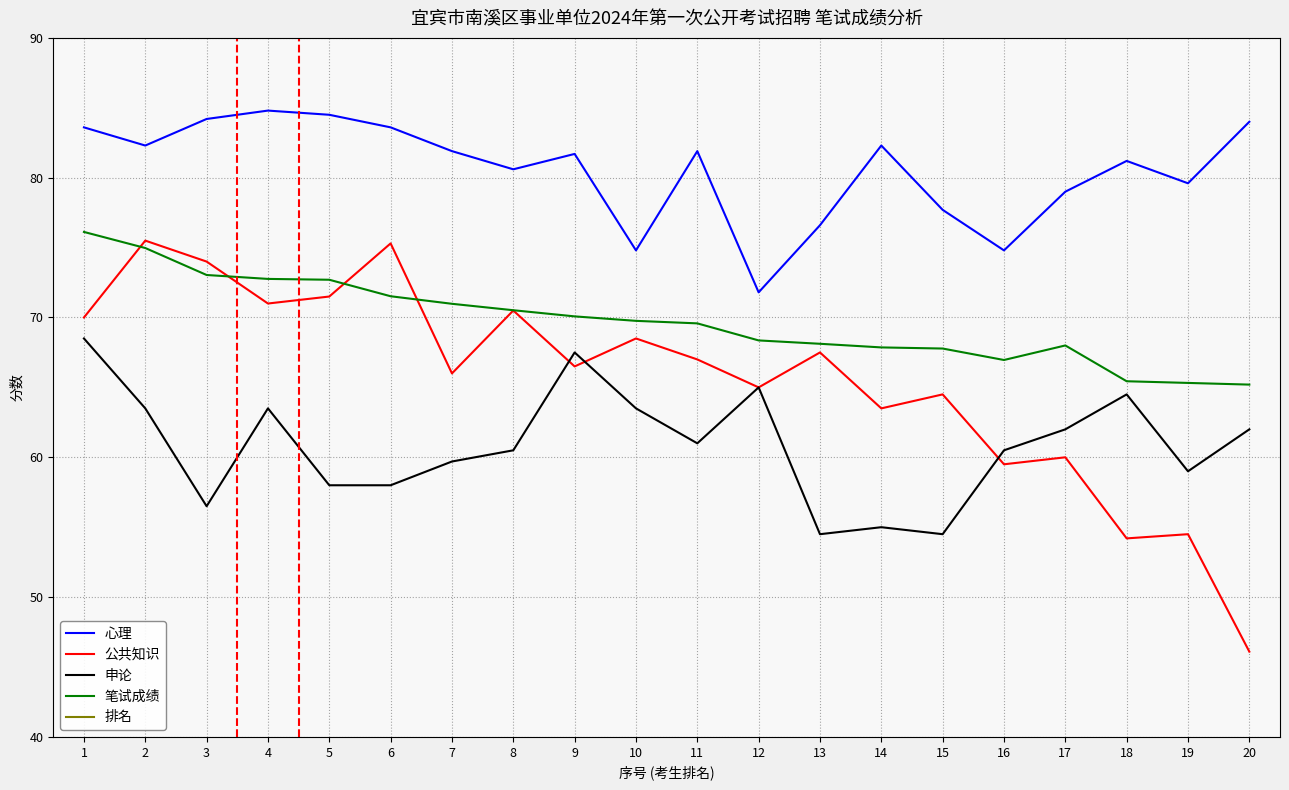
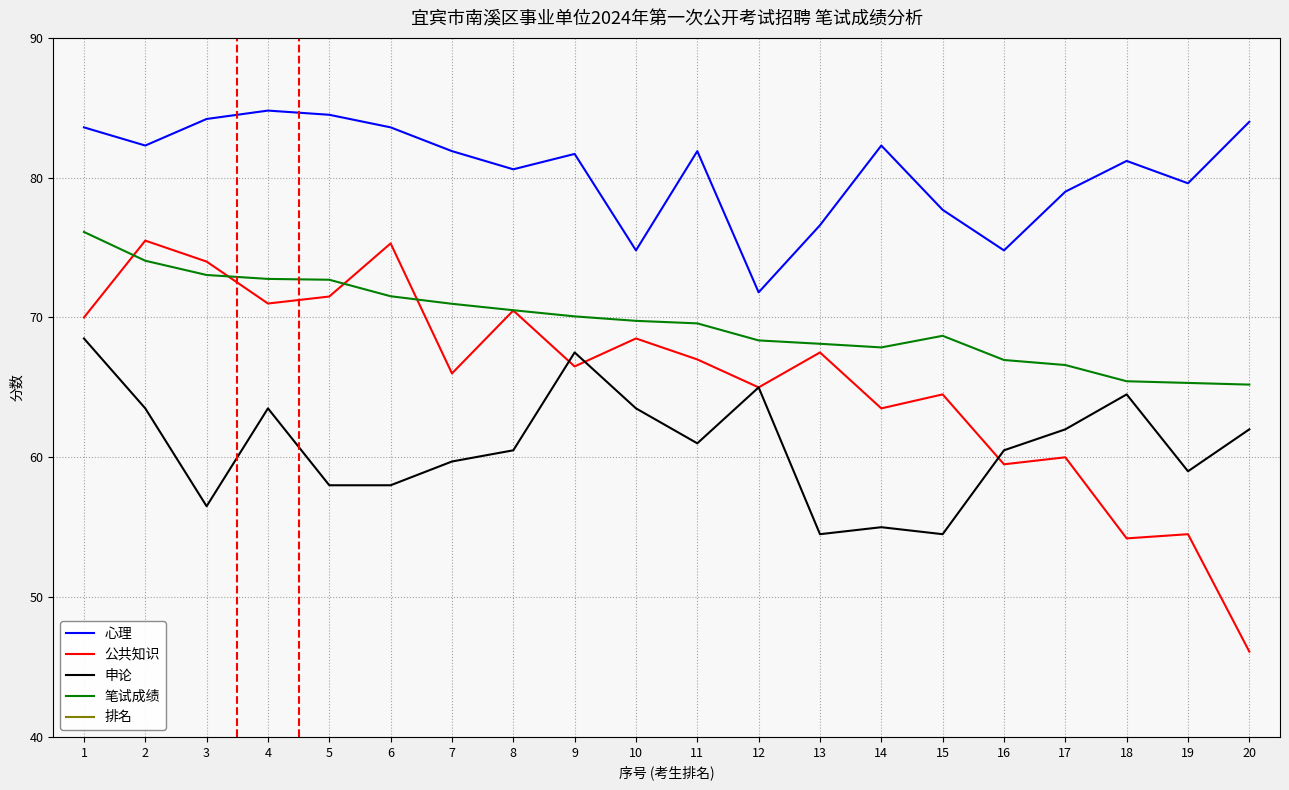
  {
    "心理": {
      "1": 83.6,
      "2": 82.3,
      "3": 84.2,
      "4": 84.8,
      "5": 84.5,
      "6": 83.6,
      "7": 81.9,
      "8": 80.6,
      "9": 81.7,
      "10": 74.8,
      "11": 81.9,
      "12": 71.8,
      "13": 76.6,
      "14": 82.3,
      "15": 77.7,
      "16": 74.8,
      "17": 79.0,
      "18": 81.2,
      "19": 79.6,
      "20": 84.0
    },
    "公共知识": {
      "1": 70.0,
      "2": 75.5,
      "3": 74.0,
      "4": 71.0,
      "5": 71.5,
      "6": 75.3,
      "7": 66.0,
      "9": 66.5,
      "10": 68.5,
      "11": 67.0,
      "13": 67.5,
      "14": 63.5,
      "15": 64.5,
      "16": 59.5,
      "17": 60.0,
      "18": 54.2,
      "19": 54.5,
      "20": 46.1
    },
    "申论": {
      "1": 68.5,
      "2": 63.5,
      "3": 56.5,
      "4": 63.5,
      "5": 58.0,
      "6": 58.0,
      "7": 59.7,
      "8": 60.5,
      "9": 67.5,
      "10": 63.5,
      "11": 61.0,
      "13": 54.5,
      "14": 55.0,
      "15": 54.5,
      "16": 60.5,
      "17": 62.0,
      "18": 64.5,
      "19": 59.0,
      "20": 62.0
    },
    "笔试成绩": {
      "1": 76.1,
-     "2": 75.0,
+     "2": 74.1,
      "3": 73.0,
      "4": 72.8,
      "5": 72.7,
      "6": 71.5,
      "7": 71.0,
      "9": 70.1,
      "10": 69.8,
      "11": 69.6,
      "12": 68.4,
      "13": 68.1,
      "14": 67.9,
-     "15": 67.8,
+     "15": 68.7,
      "16": 67.0,
-     "17": 68.0,
+     "17": 66.6,
      "18": 65.4,
      "19": 65.3,
      "20": 65.2
    }
  }
